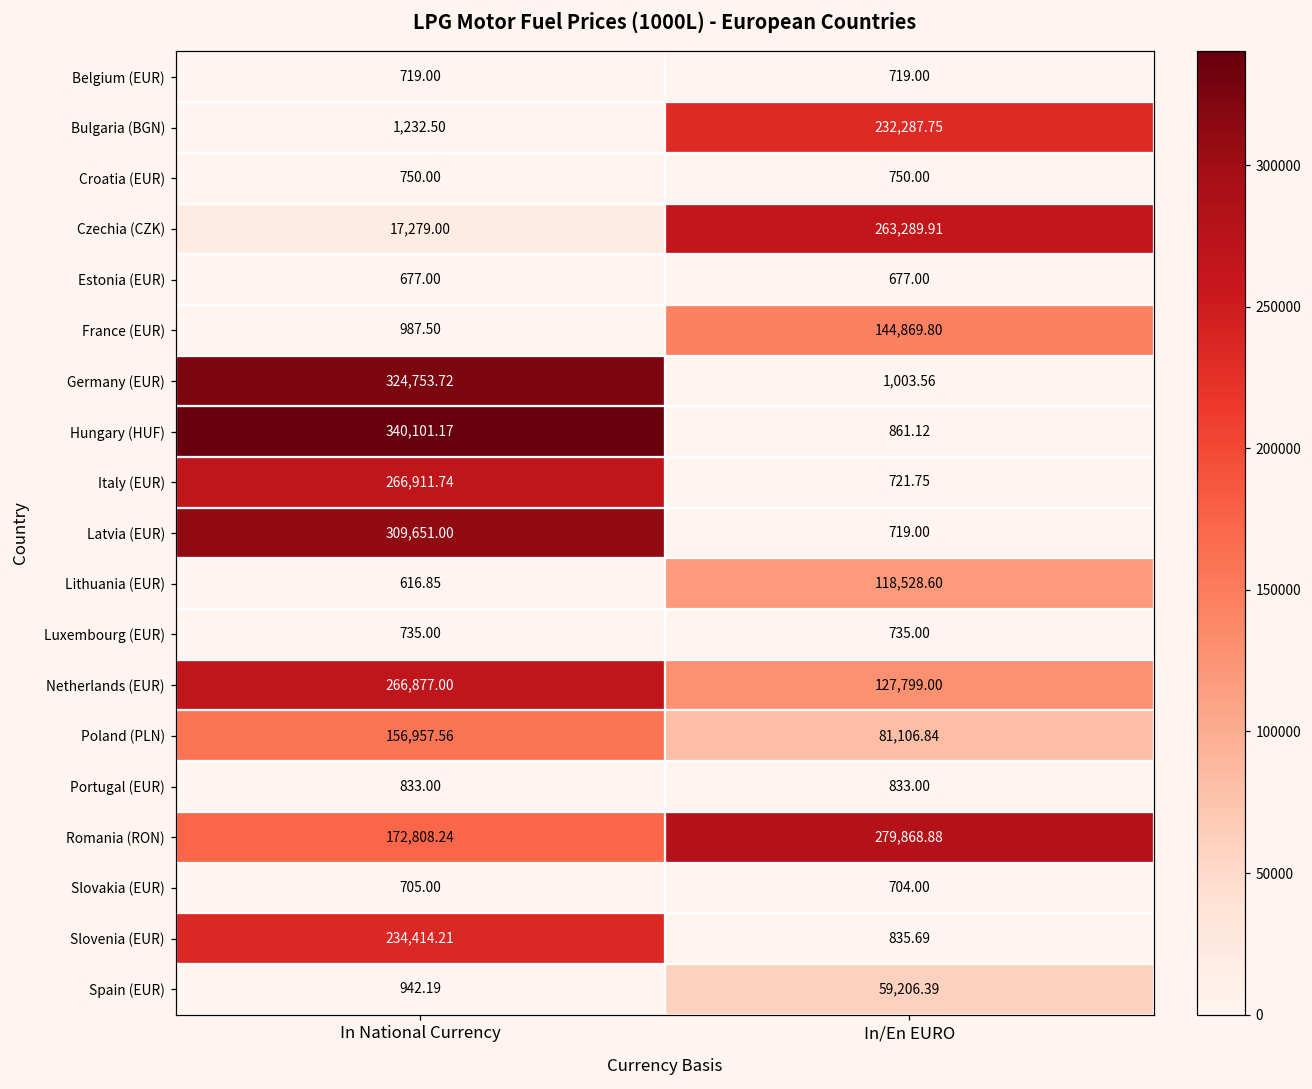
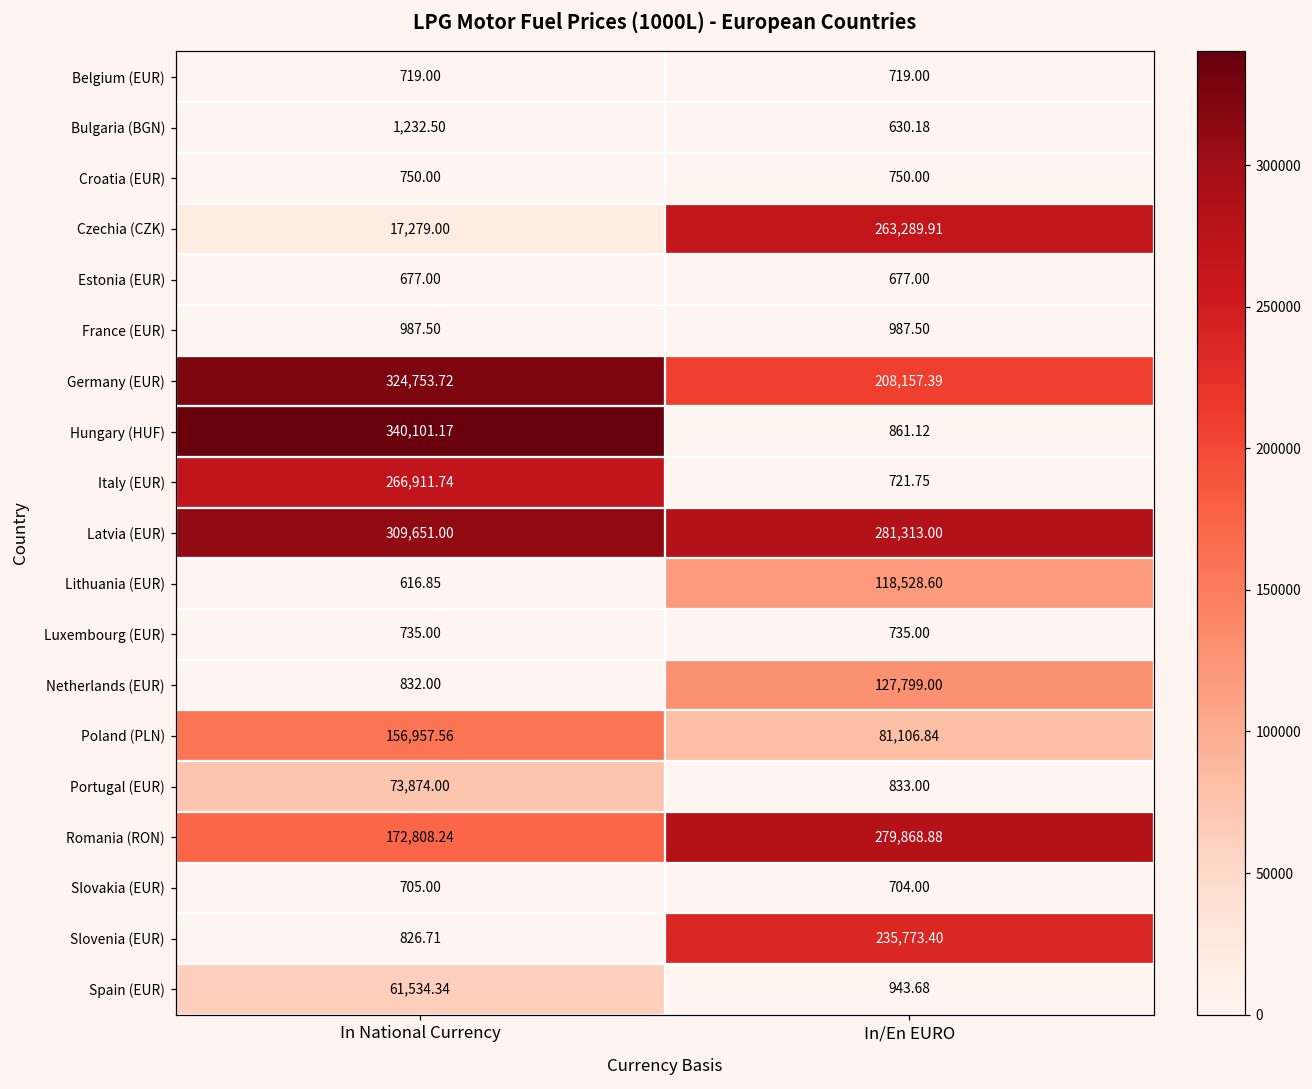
  {
    "Belgium (EUR)": {
      "In National Currency": "719.00",
      "In/En EURO": "719.00"
    },
    "Bulgaria (BGN)": {
      "In National Currency": "1,232.50",
-     "In/En EURO": "232,287.75"
+     "In/En EURO": "630.18"
    },
    "Croatia (EUR)": {
      "In National Currency": "750.00",
      "In/En EURO": "750.00"
    },
    "Czechia (CZK)": {
      "In National Currency": "17,279.00",
      "In/En EURO": "263,289.91"
    },
    "Estonia (EUR)": {
      "In National Currency": "677.00",
      "In/En EURO": "677.00"
    },
    "France (EUR)": {
      "In National Currency": "987.50",
-     "In/En EURO": "144,869.80"
+     "In/En EURO": "987.50"
    },
    "Germany (EUR)": {
      "In National Currency": "324,753.72",
-     "In/En EURO": "1,003.56"
+     "In/En EURO": "208,157.39"
    },
    "Hungary (HUF)": {
      "In National Currency": "340,101.17",
      "In/En EURO": "861.12"
    },
    "Italy (EUR)": {
      "In National Currency": "266,911.74",
      "In/En EURO": "721.75"
    },
    "Latvia (EUR)": {
      "In National Currency": "309,651.00",
-     "In/En EURO": "719.00"
+     "In/En EURO": "281,313.00"
    },
    "Lithuania (EUR)": {
      "In National Currency": "616.85",
      "In/En EURO": "118,528.60"
    },
    "Luxembourg (EUR)": {
      "In National Currency": "735.00",
      "In/En EURO": "735.00"
    },
    "Netherlands (EUR)": {
-     "In National Currency": "266,877.00",
+     "In National Currency": "832.00",
      "In/En EURO": "127,799.00"
    },
    "Poland (PLN)": {
      "In National Currency": "156,957.56",
      "In/En EURO": "81,106.84"
    },
    "Portugal (EUR)": {
-     "In National Currency": "833.00",
+     "In National Currency": "73,874.00",
      "In/En EURO": "833.00"
    },
    "Romania (RON)": {
      "In National Currency": "172,808.24",
      "In/En EURO": "279,868.88"
    },
    "Slovakia (EUR)": {
      "In National Currency": "705.00",
      "In/En EURO": "704.00"
    },
    "Slovenia (EUR)": {
-     "In National Currency": "234,414.21",
-     "In/En EURO": "835.69"
+     "In National Currency": "826.71",
+     "In/En EURO": "235,773.40"
    },
    "Spain (EUR)": {
-     "In National Currency": "942.19",
-     "In/En EURO": "59,206.39"
+     "In National Currency": "61,534.34",
+     "In/En EURO": "943.68"
    }
  }
